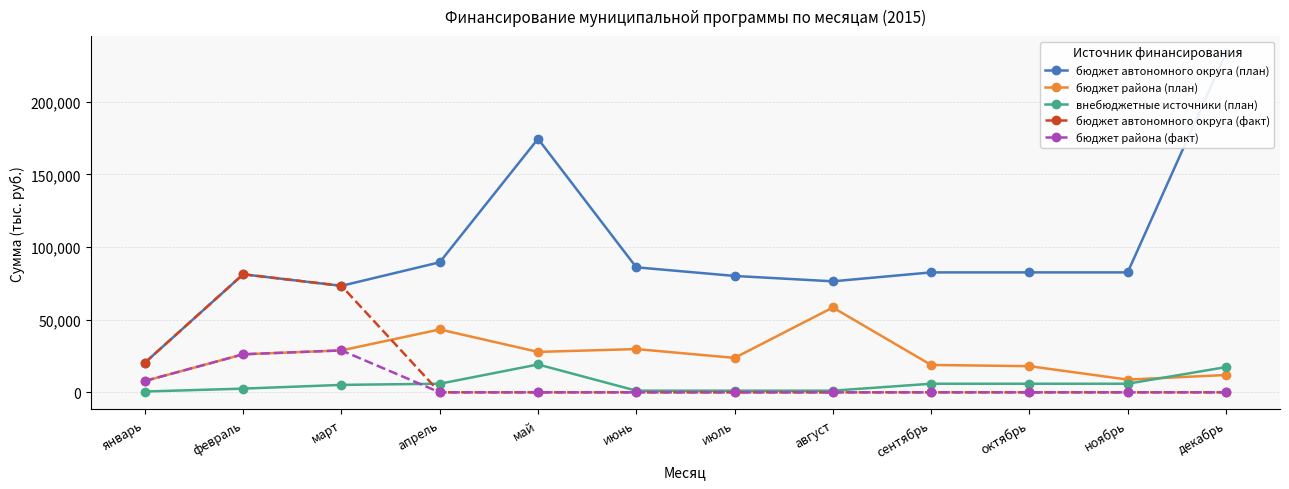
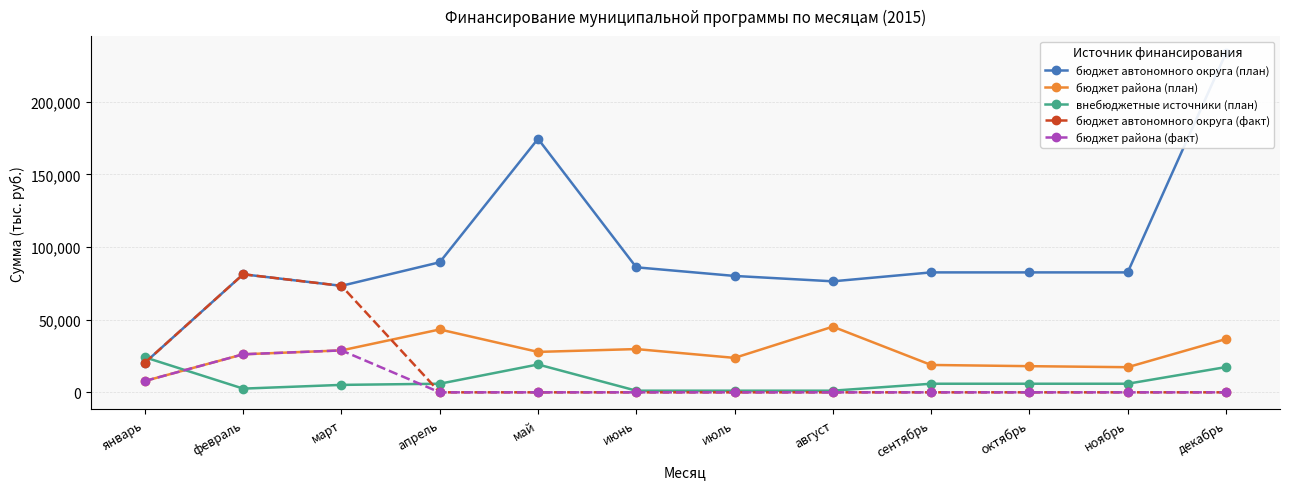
  {
    "бюджет автономного округа (план)": {
      "апрель": "90,000",
      "май": "174,000",
      "июнь": "86,000",
      "июль": "80,000",
      "август": "76,000",
      "сентябрь": "83,000",
      "октябрь": "83,000",
      "ноябрь": "83,000"
    },
    "бюджет района (план)": {
      "апрель": "43,000",
      "май": "28,000",
      "июнь": "30,000",
      "июль": "24,000",
-     "август": "58,000",
+     "август": "45,000",
      "сентябрь": "19,000",
      "октябрь": "18,000",
-     "ноябрь": "9,000",
-     "декабрь": "12,000"
+     "ноябрь": "17,000",
+     "декабрь": "37,000"
    },
    "внебюджетные источники (план)": {
-     "январь": "1,000",
+     "январь": "24,000",
      "февраль": "3,000",
      "март": "5,000",
      "апрель": "6,000",
      "май": "19,000",
      "сентябрь": "6,000",
      "октябрь": "6,000",
      "ноябрь": "6,000",
      "декабрь": "17,000"
    }
  }
